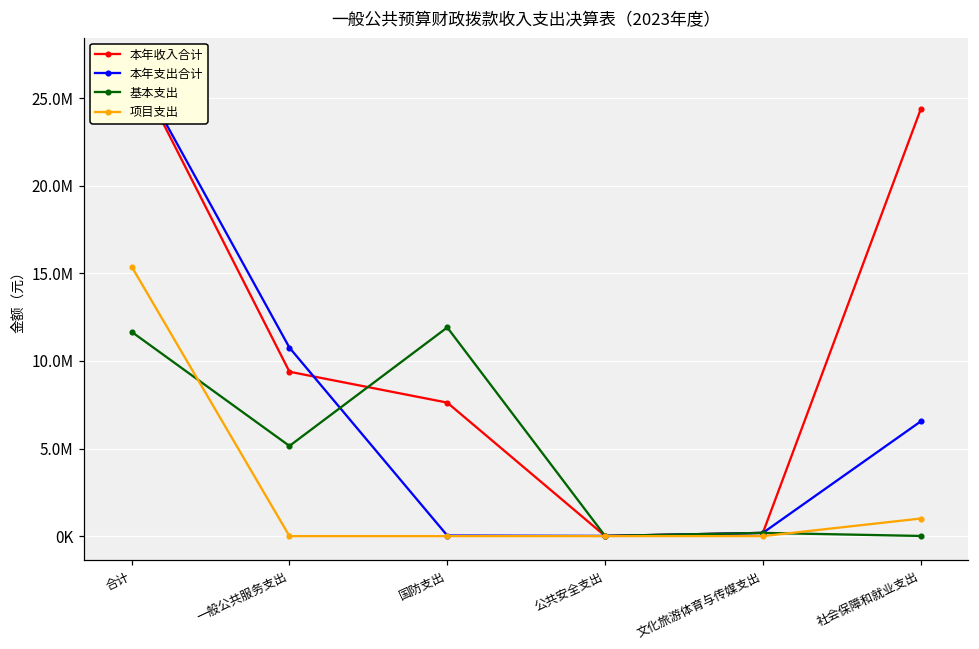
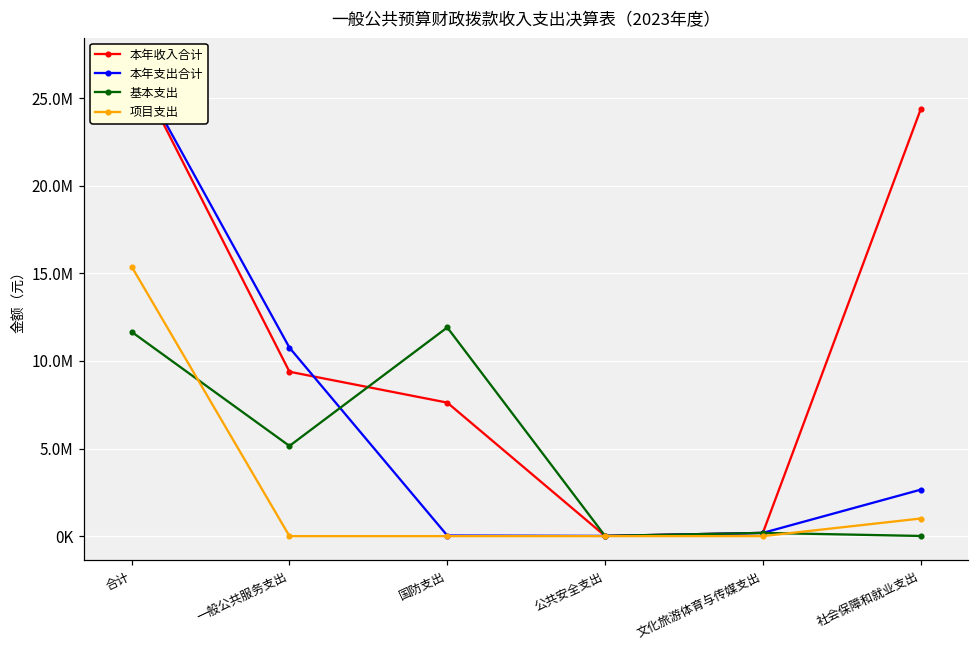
  {
    "本年收入合计": {
      "一般公共服务支出": 9400000,
      "国防支出": 7600000,
      "社会保障和就业支出": 24400000
    },
    "本年支出合计": {
      "一般公共服务支出": 10800000,
-     "社会保障和就业支出": 6500000
+     "社会保障和就业支出": 2700000
    },
    "基本支出": {
      "合计": 11700000,
      "一般公共服务支出": 5100000,
      "国防支出": 11900000,
      "社会保障和就业支出": 0
    },
    "项目支出": {
      "合计": 15400000,
      "一般公共服务支出": 0,
      "文化旅游体育与传媒支出": 0,
      "社会保障和就业支出": 1000000
    }
  }
